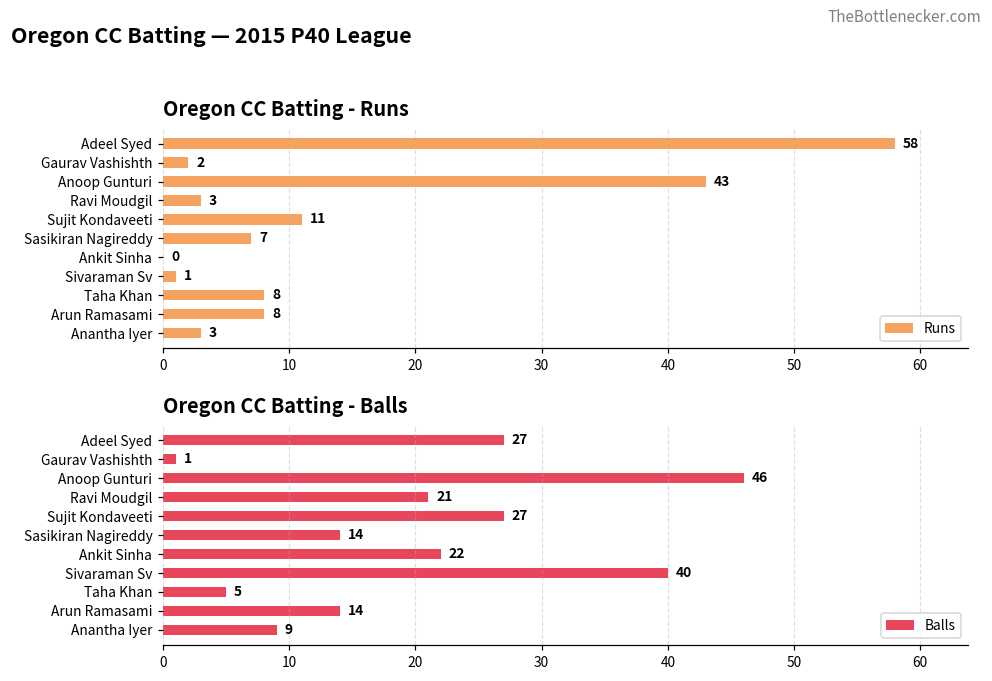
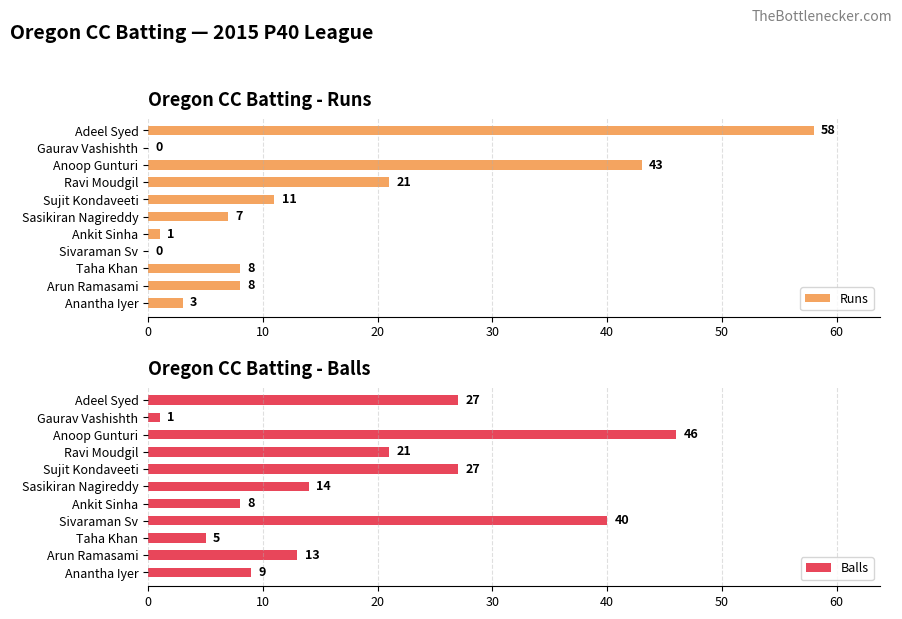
  {
    "Oregon CC Batting - Runs": {
      "Adeel Syed": 58,
-     "Gaurav Vashishth": 2,
+     "Gaurav Vashishth": 0,
      "Anoop Gunturi": 43,
-     "Ravi Moudgil": 3,
+     "Ravi Moudgil": 21,
      "Sujit Kondaveeti": 11,
      "Sasikiran Nagireddy": 7,
-     "Ankit Sinha": 0,
-     "Sivaraman Sv": 1,
+     "Ankit Sinha": 1,
+     "Sivaraman Sv": 0,
      "Taha Khan": 8,
      "Arun Ramasami": 8,
      "Anantha Iyer": 3
    },
    "Oregon CC Batting - Balls": {
      "Adeel Syed": 27,
      "Gaurav Vashishth": 1,
      "Anoop Gunturi": 46,
      "Ravi Moudgil": 21,
      "Sujit Kondaveeti": 27,
      "Sasikiran Nagireddy": 14,
-     "Ankit Sinha": 22,
+     "Ankit Sinha": 8,
      "Sivaraman Sv": 40,
      "Taha Khan": 5,
-     "Arun Ramasami": 14,
+     "Arun Ramasami": 13,
      "Anantha Iyer": 9
    }
  }
